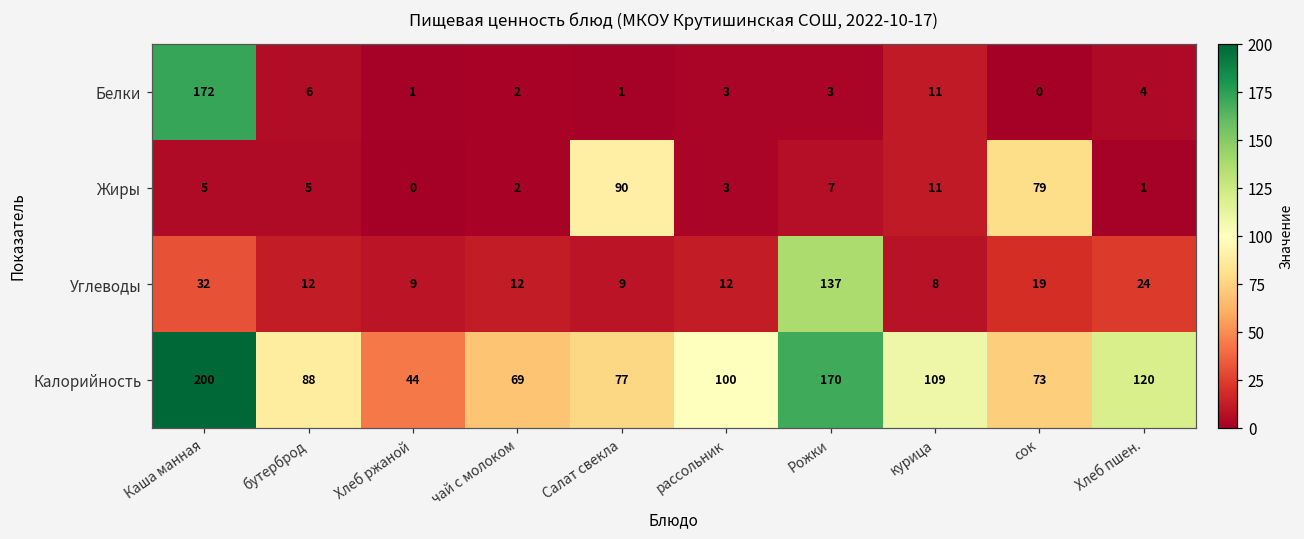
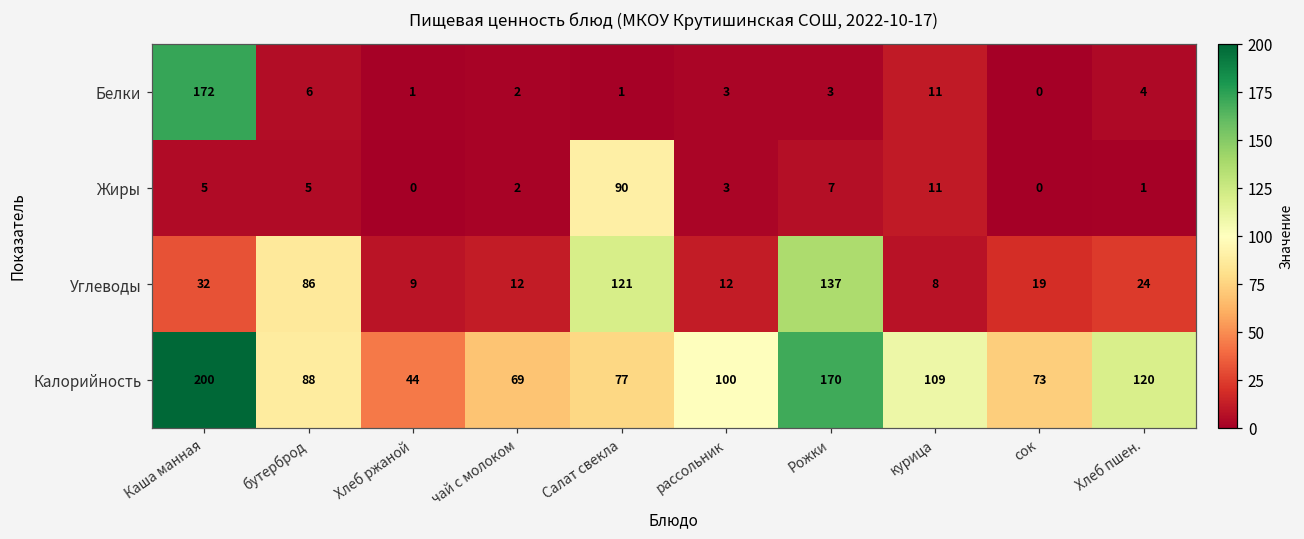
  {
    "Белки": {
      "Каша манная": 172,
      "бутерброд": 6,
      "Хлеб ржаной": 1,
      "чай с молоком": 2,
      "Салат свекла": 1,
      "рассольник": 3,
      "Рожки": 3,
      "курица": 11,
      "сок": 0,
      "Хлеб пшен.": 4
    },
    "Жиры": {
      "Каша манная": 5,
      "бутерброд": 5,
      "Хлеб ржаной": 0,
      "чай с молоком": 2,
      "Салат свекла": 90,
      "рассольник": 3,
      "Рожки": 7,
      "курица": 11,
-     "сок": 79,
+     "сок": 0,
      "Хлеб пшен.": 1
    },
    "Углеводы": {
      "Каша манная": 32,
-     "бутерброд": 12,
+     "бутерброд": 86,
      "Хлеб ржаной": 9,
      "чай с молоком": 12,
-     "Салат свекла": 9,
+     "Салат свекла": 121,
      "рассольник": 12,
      "Рожки": 137,
      "курица": 8,
      "сок": 19,
      "Хлеб пшен.": 24
    },
    "Калорийность": {
      "Каша манная": 200,
      "бутерброд": 88,
      "Хлеб ржаной": 44,
      "чай с молоком": 69,
      "Салат свекла": 77,
      "рассольник": 100,
      "Рожки": 170,
      "курица": 109,
      "сок": 73,
      "Хлеб пшен.": 120
    }
  }
